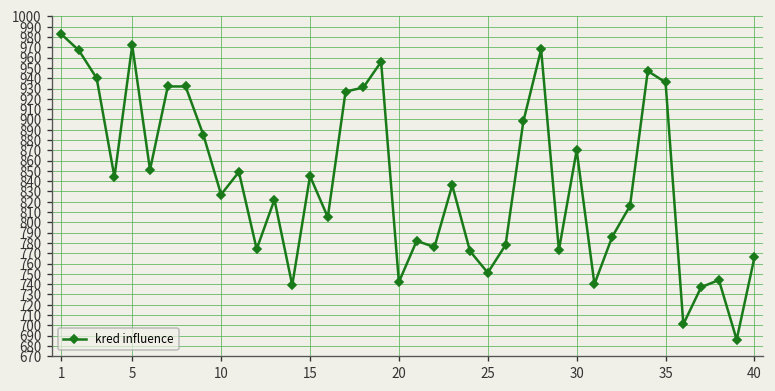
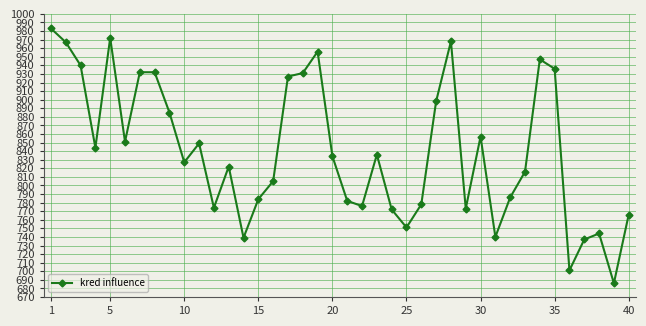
  {
    "1": 980,
    "5": 970,
    "10": 830,
-   "15": 850,
-   "20": 740,
+   "15": 780,
+   "20": 830,
    "25": 750,
-   "30": 870,
+   "30": 860,
    "35": 940,
    "40": 770
  }
